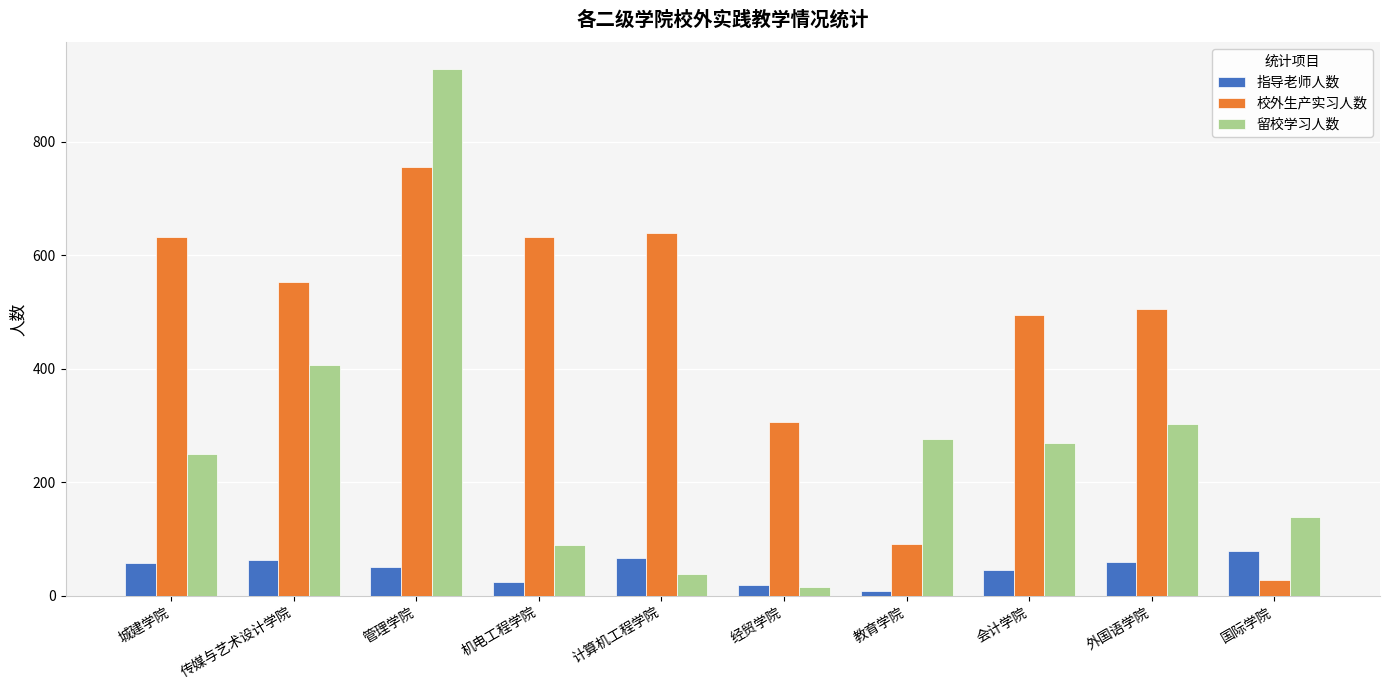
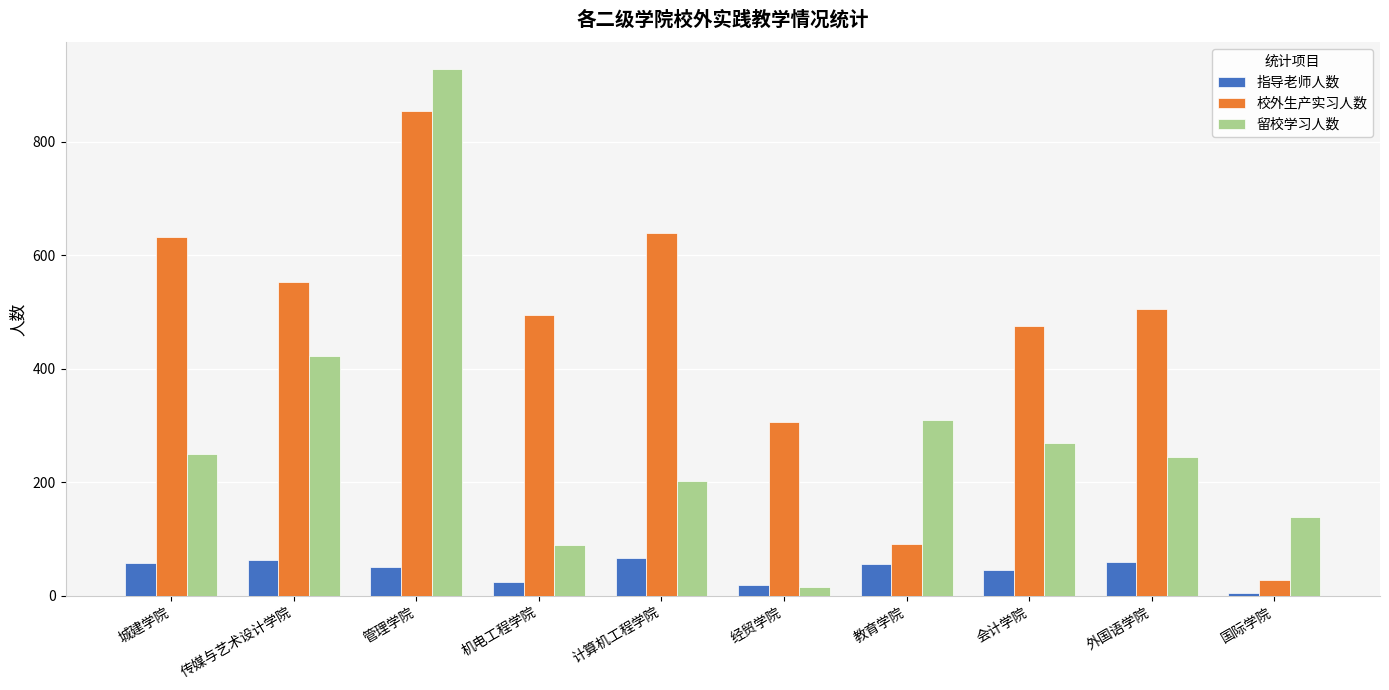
  {
    "指导老师人数": {
      "城建学院": 60,
      "传媒与艺术设计学院": 60,
      "管理学院": 50,
      "机电工程学院": 30,
      "计算机工程学院": 70,
      "经贸学院": 20,
-     "教育学院": 10,
+     "教育学院": 60,
      "会计学院": 50,
      "外国语学院": 60,
-     "国际学院": 80
+     "国际学院": 10
    },
    "校外生产实习人数": {
      "城建学院": 630,
      "传媒与艺术设计学院": 550,
-     "管理学院": 760,
-     "机电工程学院": 630,
+     "管理学院": 860,
+     "机电工程学院": 500,
      "计算机工程学院": 640,
      "经贸学院": 310,
      "教育学院": 90,
-     "会计学院": 490,
+     "会计学院": 480,
      "外国语学院": 510,
      "国际学院": 30
    },
    "留校学习人数": {
      "城建学院": 250,
-     "传媒与艺术设计学院": 410,
+     "传媒与艺术设计学院": 420,
      "管理学院": 930,
      "机电工程学院": 90,
-     "计算机工程学院": 40,
+     "计算机工程学院": 200,
      "经贸学院": 20,
-     "教育学院": 280,
+     "教育学院": 310,
      "会计学院": 270,
-     "外国语学院": 300,
+     "外国语学院": 240,
      "国际学院": 140
    }
  }
